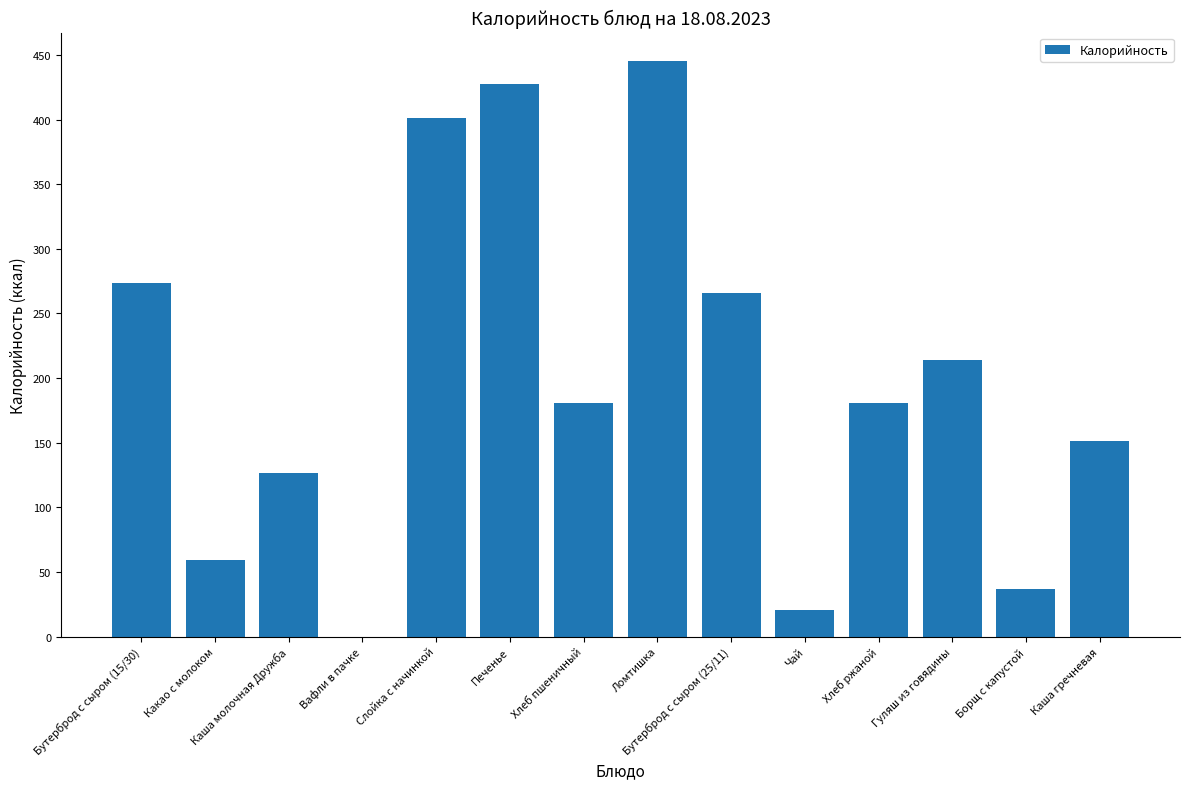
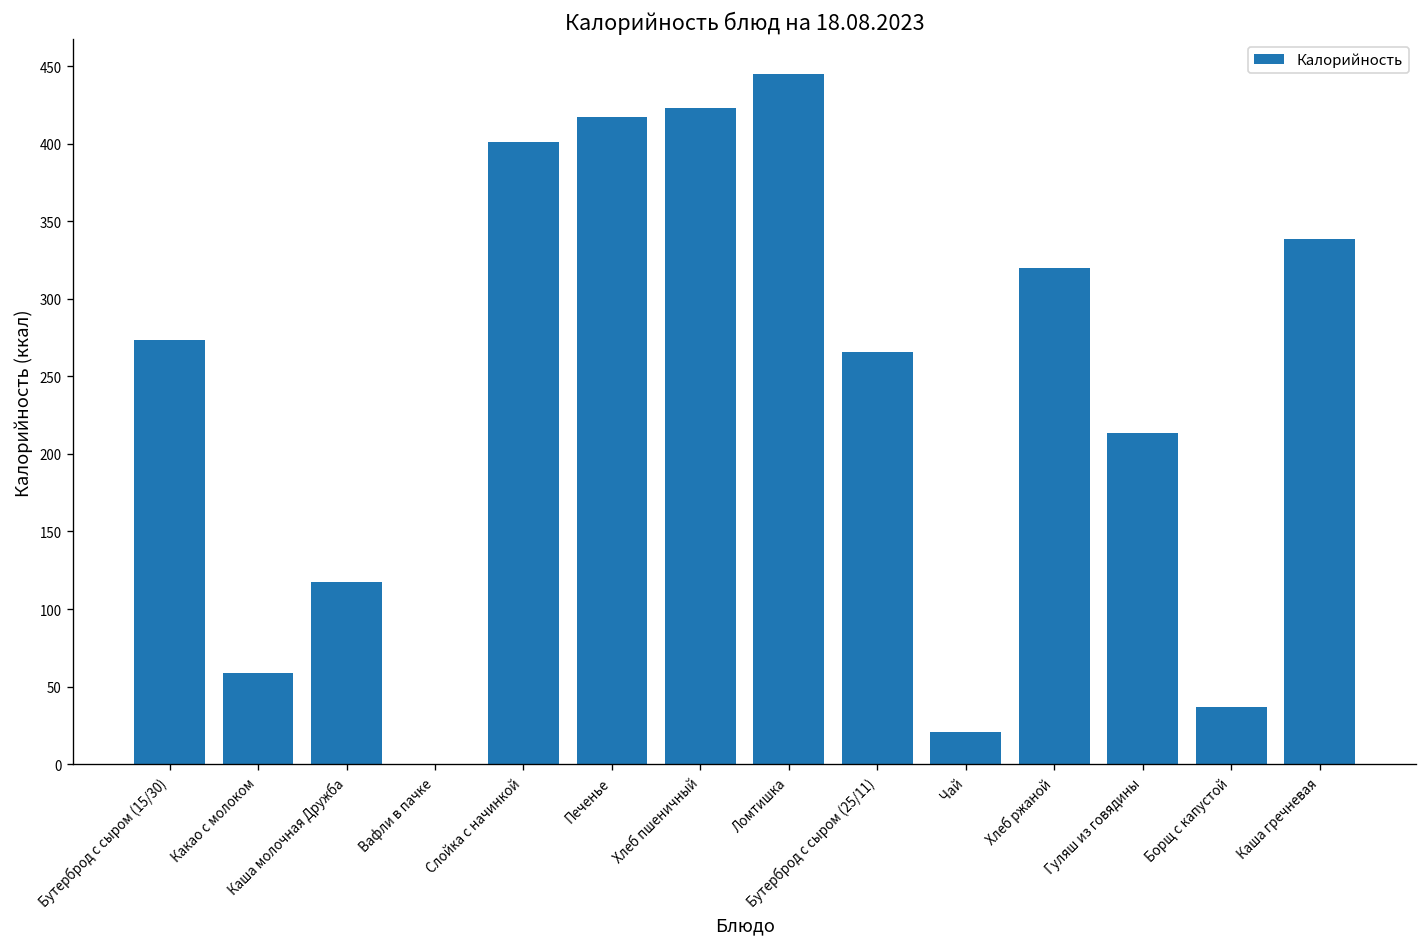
  {
    "Бутерброд с сыром (15/30)": 273,
    "Какао с молоком": 59,
-   "Каша молочная Дружба": 127,
+   "Каша молочная Дружба": 117,
    "Вафли в пачке": 0,
    "Слойка с начинкой": 401,
-   "Печенье": 428,
-   "Хлеб пшеничный": 181,
+   "Печенье": 417,
+   "Хлеб пшеничный": 423,
    "Ломтишка": 445,
    "Бутерброд с сыром (25/11)": 266,
    "Чай": 21,
-   "Хлеб ржаной": 181,
+   "Хлеб ржаной": 320,
    "Гуляш из говядины": 214,
    "Борщ с капустой": 37,
-   "Каша гречневая": 151
+   "Каша гречневая": 339
  }
